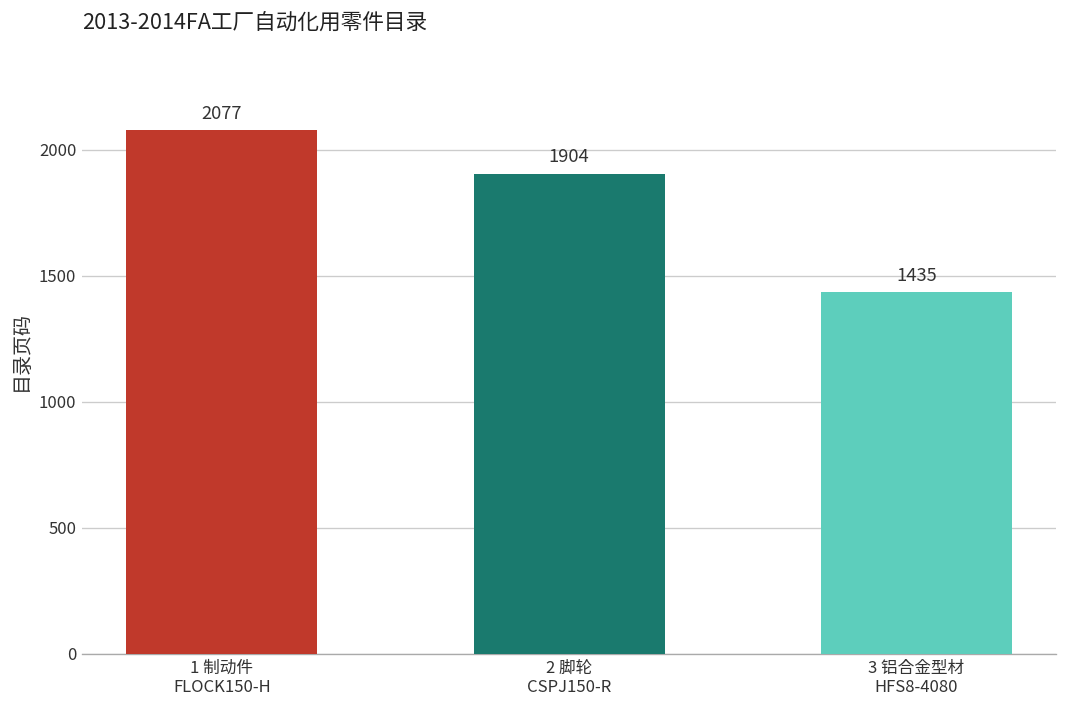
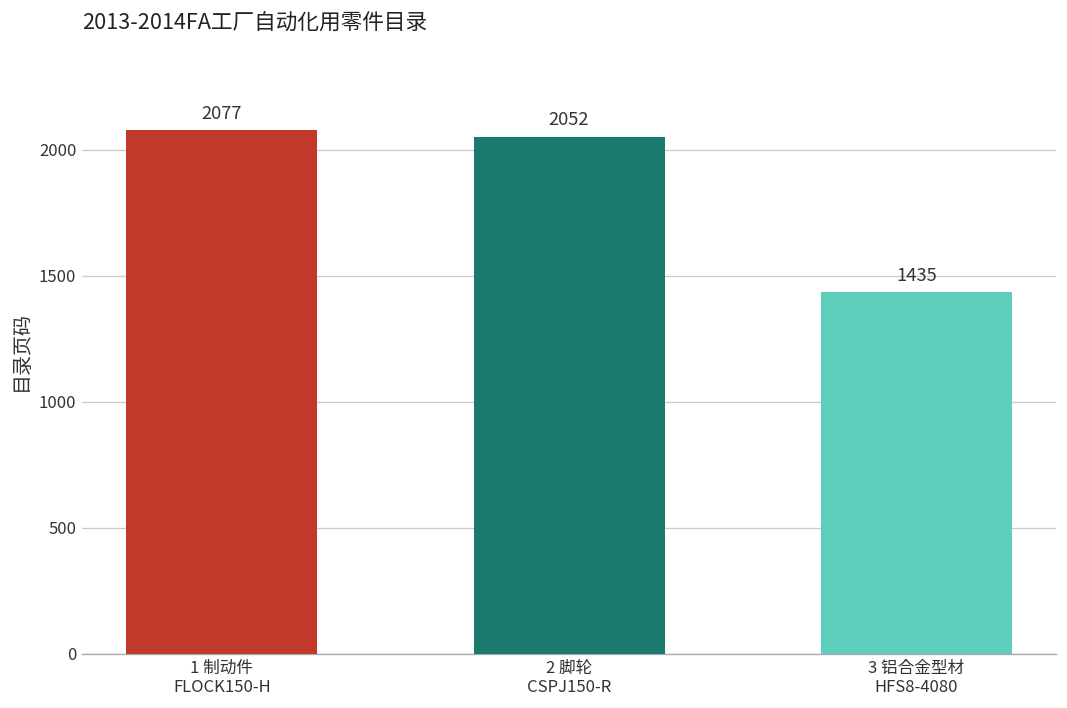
  {
    "1 制动件 FLOCK150-H": 2077,
-   "2 脚轮 CSPJ150-R": 1904,
+   "2 脚轮 CSPJ150-R": 2052,
    "3 铝合金型材 HFS8-4080": 1435
  }
